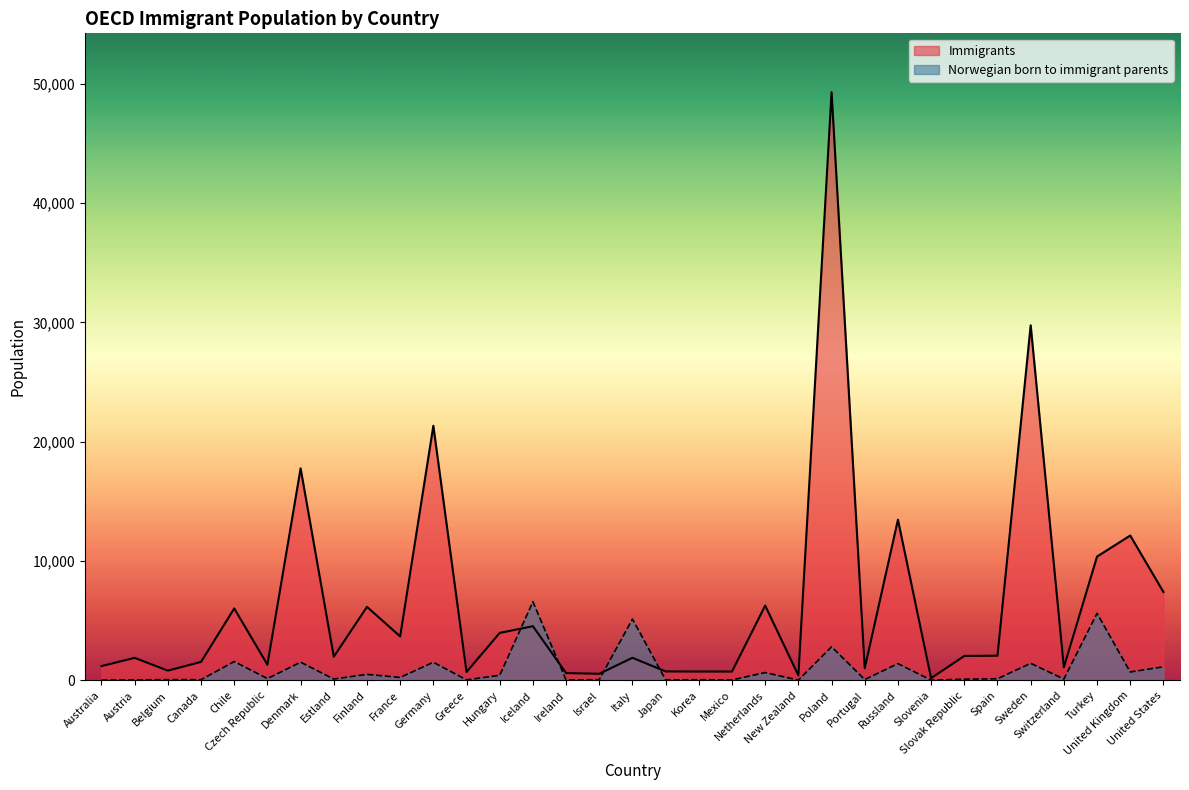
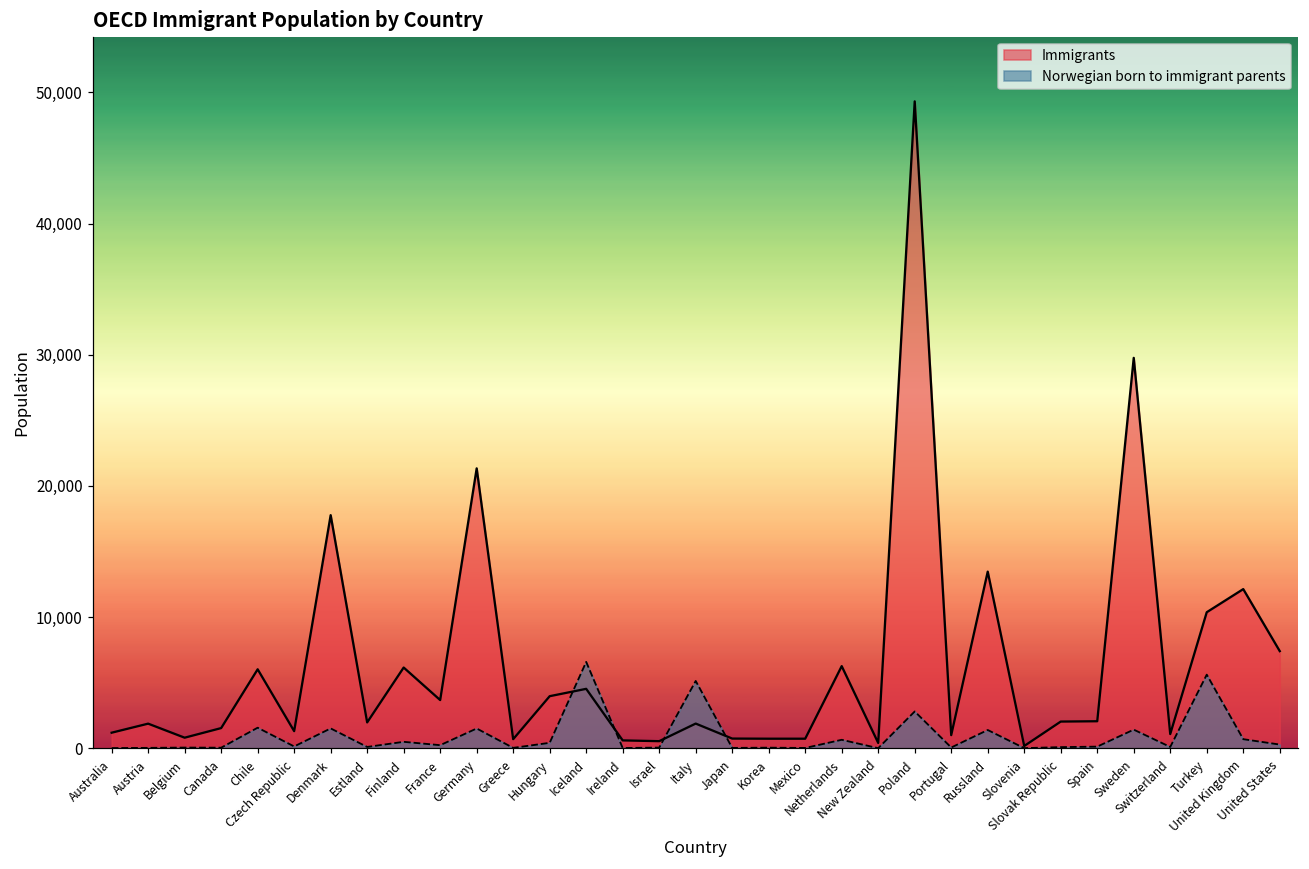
  {
    "Immigrants": {
      "Australia": "1,200",
      "Austria": "1,900",
      "Belgium": "800",
      "Canada": "1,500",
      "Chile": "6,000",
      "Czech Republic": "1,300",
      "Denmark": "17,800",
      "Estland": "2,000",
      "Finland": "6,200",
      "France": "3,700",
      "Germany": "21,300",
      "Greece": "700",
      "Hungary": "4,000",
      "Iceland": "4,500",
      "Ireland": "600",
      "Israel": "600",
      "Italy": "1,900",
      "Japan": "700",
      "Korea": "700",
      "Mexico": "700",
      "Netherlands": "6,300",
      "New Zealand": "400",
      "Poland": "49,300",
      "Portugal": "1,000",
      "Russland": "13,500",
      "Slovak Republic": "2,000",
      "Spain": "2,100",
      "Sweden": "29,800",
      "Switzerland": "1,100",
      "Turkey": "10,400",
      "United Kingdom": "12,100",
      "United States": "7,400"
    },
    "Norwegian born to immigrant parents": {
      "Australia": "0",
      "Austria": "0",
      "Belgium": "100",
      "Canada": "100",
      "Chile": "1,600",
      "Czech Republic": "100",
      "Denmark": "1,500",
      "Estland": "100",
      "Finland": "500",
      "France": "200",
      "Germany": "1,500",
      "Greece": "0",
      "Hungary": "400",
      "Iceland": "6,600",
      "Ireland": "0",
      "Israel": "100",
      "Italy": "5,100",
      "Japan": "0",
      "Korea": "100",
      "Mexico": "0",
      "Netherlands": "700",
      "New Zealand": "0",
      "Poland": "2,800",
      "Portugal": "100",
      "Russland": "1,400",
      "Slovak Republic": "100",
      "Spain": "100",
      "Sweden": "1,400",
      "Switzerland": "100",
      "Turkey": "5,600",
      "United Kingdom": "700",
-     "United States": "1,100"
+     "United States": "300"
    }
  }
